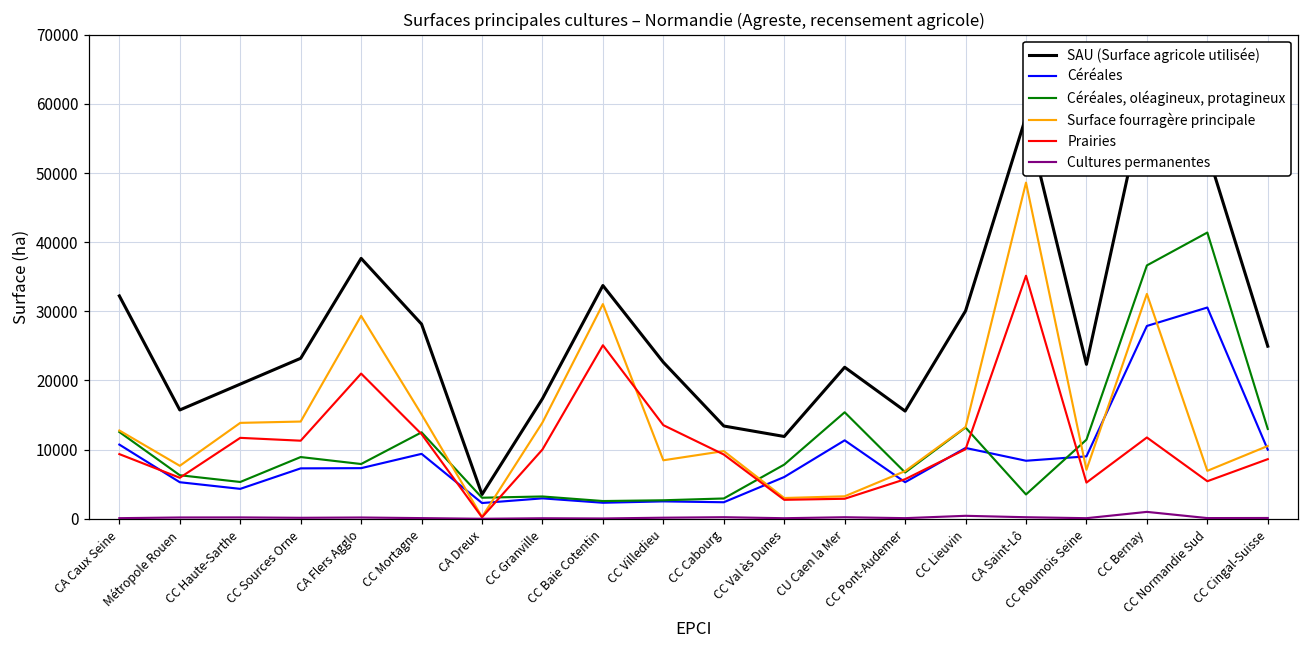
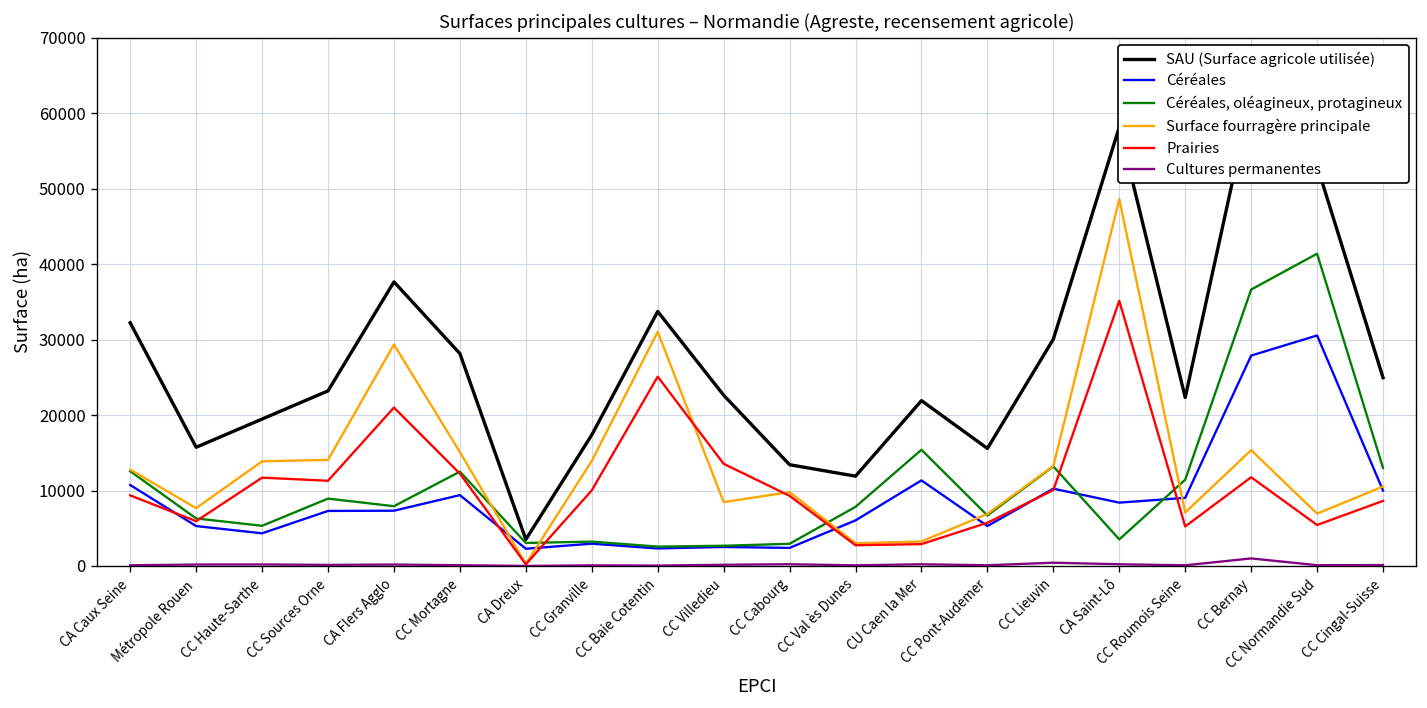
  {
    "SAU (Surface agricole utilisée)": {
      "CA Caux Seine": 32000,
      "Métropole Rouen": 16000,
      "CC Haute-Sarthe": 19000,
      "CC Sources Orne": 23000,
      "CA Flers Agglo": 38000,
      "CC Mortagne": 28000,
      "CA Dreux": 4000,
      "CC Granville": 17000,
      "CC Baie Cotentin": 34000,
      "CC Villedieu": 23000,
      "CC Cabourg": 13000,
      "CC Val ès Dunes": 12000,
      "CU Caen la Mer": 22000,
      "CC Pont-Audemer": 16000,
      "CC Lieuvin": 30000,
      "CC Roumois Seine": 22000,
      "CC Cingal-Suisse": 25000
    },
    "Céréales": {
      "CA Caux Seine": 11000,
      "Métropole Rouen": 5000,
      "CC Haute-Sarthe": 4000,
      "CC Sources Orne": 7000,
      "CA Flers Agglo": 7000,
      "CC Mortagne": 9000,
      "CA Dreux": 2000,
      "CC Cabourg": 2000,
      "CC Val ès Dunes": 6000,
      "CU Caen la Mer": 11000,
      "CC Pont-Audemer": 5000,
      "CA Saint-Lô": 8000,
      "CC Roumois Seine": 9000,
      "CC Bernay": 28000,
      "CC Normandie Sud": 31000,
      "CC Cingal-Suisse": 10000
    },
    "Céréales, oléagineux, protagineux": {
      "CC Haute-Sarthe": 5000,
      "CC Sources Orne": 9000,
      "CA Flers Agglo": 8000,
      "CA Dreux": 3000,
      "CC Cabourg": 3000,
      "CC Val ès Dunes": 8000,
      "CU Caen la Mer": 15000,
      "CA Saint-Lô": 4000,
      "CC Roumois Seine": 11000,
      "CC Bernay": 37000,
      "CC Normandie Sud": 41000,
      "CC Cingal-Suisse": 13000
    },
    "Surface fourragère principale": {
      "Métropole Rouen": 8000,
      "CC Haute-Sarthe": 14000,
      "CC Sources Orne": 14000,
      "CA Flers Agglo": 29000,
      "CC Mortagne": 15000,
      "CC Granville": 14000,
      "CC Baie Cotentin": 31000,
      "CC Villedieu": 8000,
      "CC Cabourg": 10000,
      "CA Saint-Lô": 49000,
      "CC Roumois Seine": 7000,
-     "CC Bernay": 33000,
+     "CC Bernay": 15000,
      "CC Normandie Sud": 7000,
      "CC Cingal-Suisse": 11000
    },
    "Prairies": {
      "CA Caux Seine": 9000,
      "CC Haute-Sarthe": 12000,
      "CC Sources Orne": 11000,
      "CA Flers Agglo": 21000,
      "CC Granville": 10000,
      "CC Baie Cotentin": 25000,
      "CC Villedieu": 14000,
      "CC Cabourg": 9000,
      "CC Pont-Audemer": 6000,
      "CA Saint-Lô": 35000,
      "CC Roumois Seine": 5000,
      "CC Bernay": 12000,
      "CC Normandie Sud": 5000,
      "CC Cingal-Suisse": 9000
    },
    "Cultures permanentes": {
      "CA Caux Seine": 0,
      "Métropole Rouen": 0,
      "CC Haute-Sarthe": 0,
      "CC Sources Orne": 0,
      "CA Flers Agglo": 0,
      "CC Mortagne": 0,
      "CC Granville": 0,
      "CC Baie Cotentin": 0,
      "CC Villedieu": 0,
      "CC Cabourg": 0,
      "CC Val ès Dunes": 0,
      "CU Caen la Mer": 0,
      "CC Pont-Audemer": 0,
      "CC Lieuvin": 0,
      "CA Saint-Lô": 0,
      "CC Roumois Seine": 0,
      "CC Bernay": 1000,
      "CC Normandie Sud": 0,
      "CC Cingal-Suisse": 0
    }
  }
